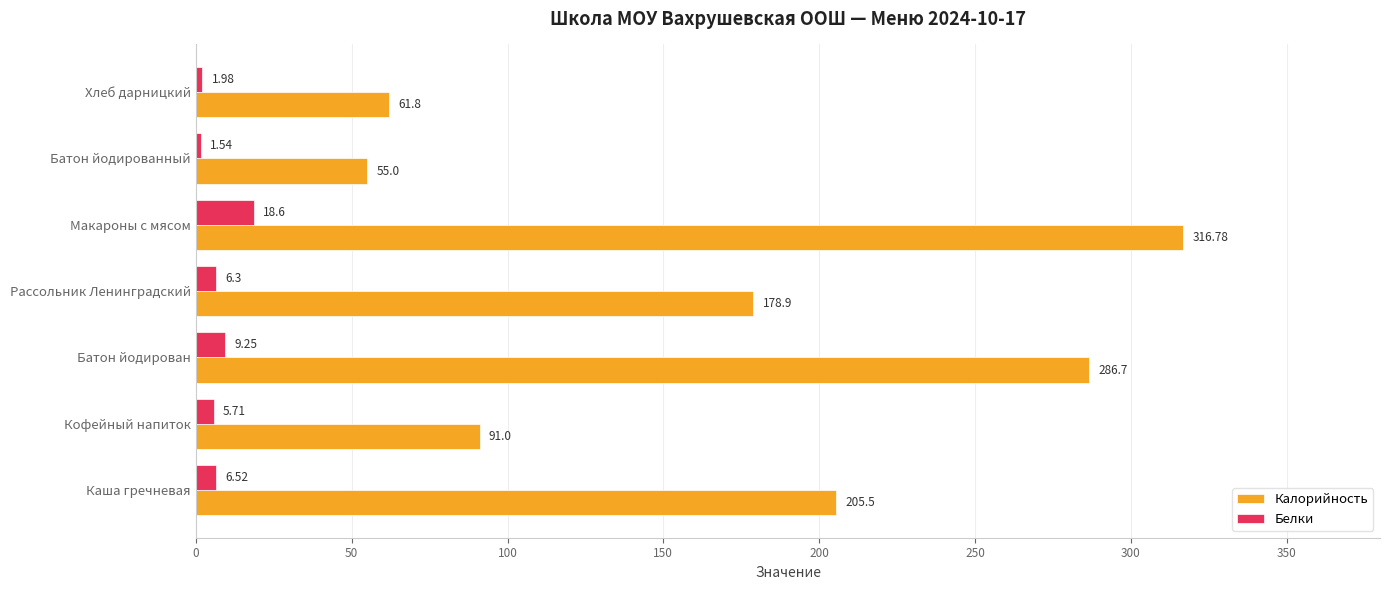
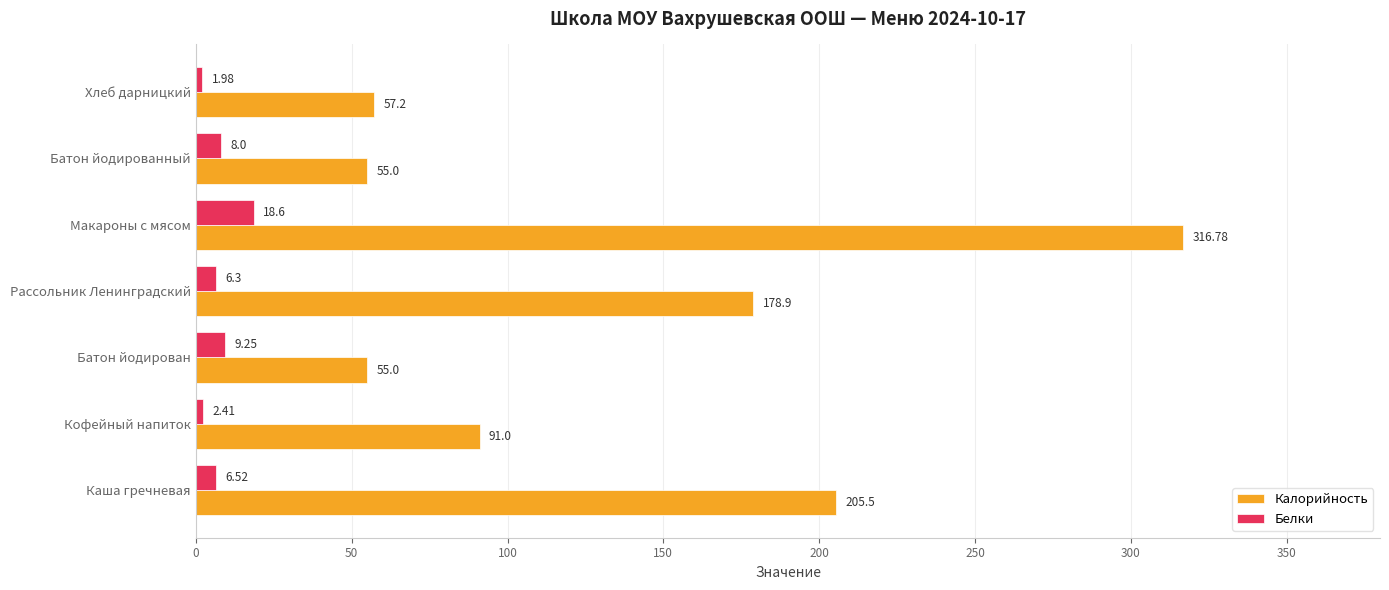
  {
    "Калорийность": {
-     "Хлеб дарницкий": 61.8,
+     "Хлеб дарницкий": 57.2,
      "Батон йодированный": 55.0,
      "Макароны с мясом": 316.78,
      "Рассольник Ленинградский": 178.9,
-     "Батон йодирован": 286.7,
+     "Батон йодирован": 55.0,
      "Кофейный напиток": 91.0,
      "Каша гречневая": 205.5
    },
    "Белки": {
      "Хлеб дарницкий": 1.98,
-     "Батон йодированный": 1.54,
+     "Батон йодированный": 8.0,
      "Макароны с мясом": 18.6,
      "Рассольник Ленинградский": 6.3,
      "Батон йодирован": 9.25,
-     "Кофейный напиток": 5.71,
+     "Кофейный напиток": 2.41,
      "Каша гречневая": 6.52
    }
  }
